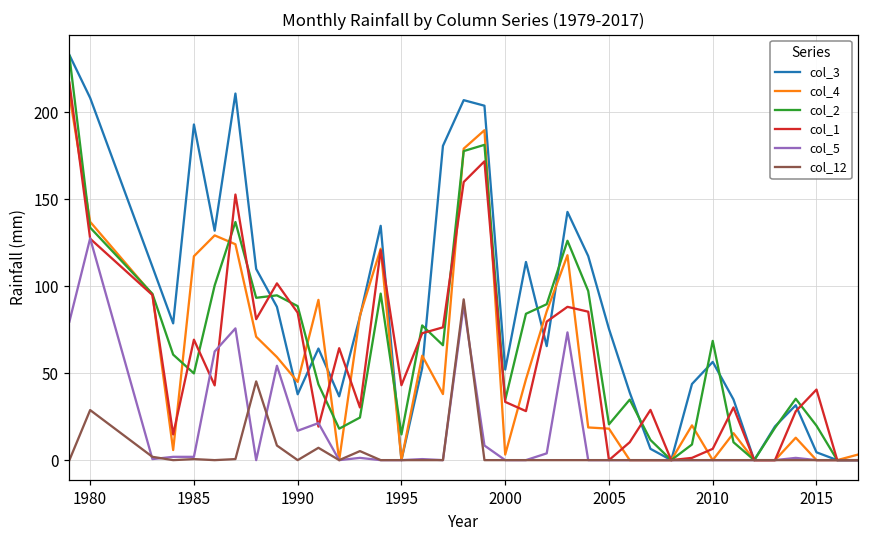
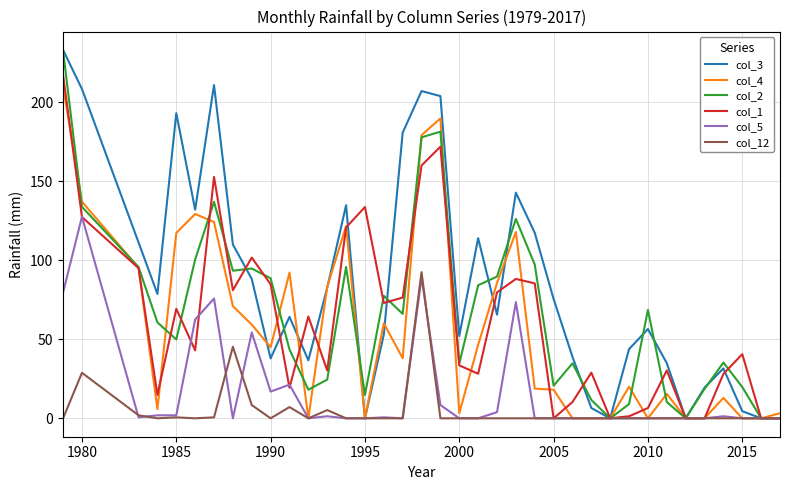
  {
    "col_3": {
      "1980": 208,
      "1985": 193,
      "1990": 38,
      "2000": 52,
      "2005": 76,
      "2010": 57,
      "2015": 5
    },
    "col_4": {
      "1980": 137,
      "1985": 117,
      "1990": 45,
      "2000": 3,
      "2005": 18
    },
    "col_2": {
      "1980": 134,
      "1985": 50,
      "1990": 89,
      "1995": 15,
      "2005": 21,
      "2010": 69,
      "2015": 20
    },
    "col_1": {
      "1985": 69,
      "1990": 85,
-     "1995": 43,
+     "1995": 134,
      "2010": 7,
      "2015": 41
    },
    "col_5": {
      "1990": 17
    },
    "col_12": {
      "1980": 29,
      "1990": 0
    }
  }
